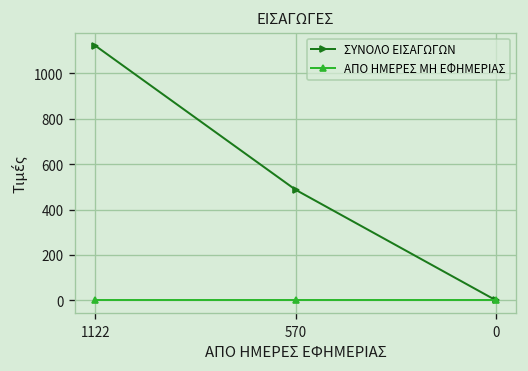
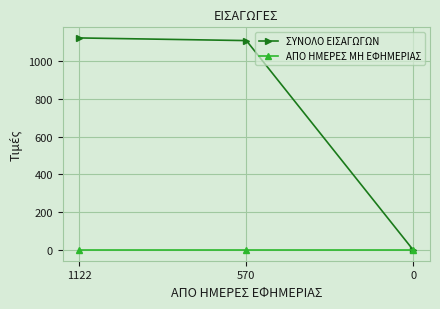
  {
    "ΣΥΝΟΛΟ ΕΙΣΑΓΩΓΩΝ": {
      "1122": 1120,
-     "570": 490
+     "570": 1110
    },
    "ΑΠΟ ΗΜΕΡΕΣ ΜΗ ΕΦΗΜΕΡΙΑΣ": {
      "1122": 0,
      "570": 0
    }
  }
